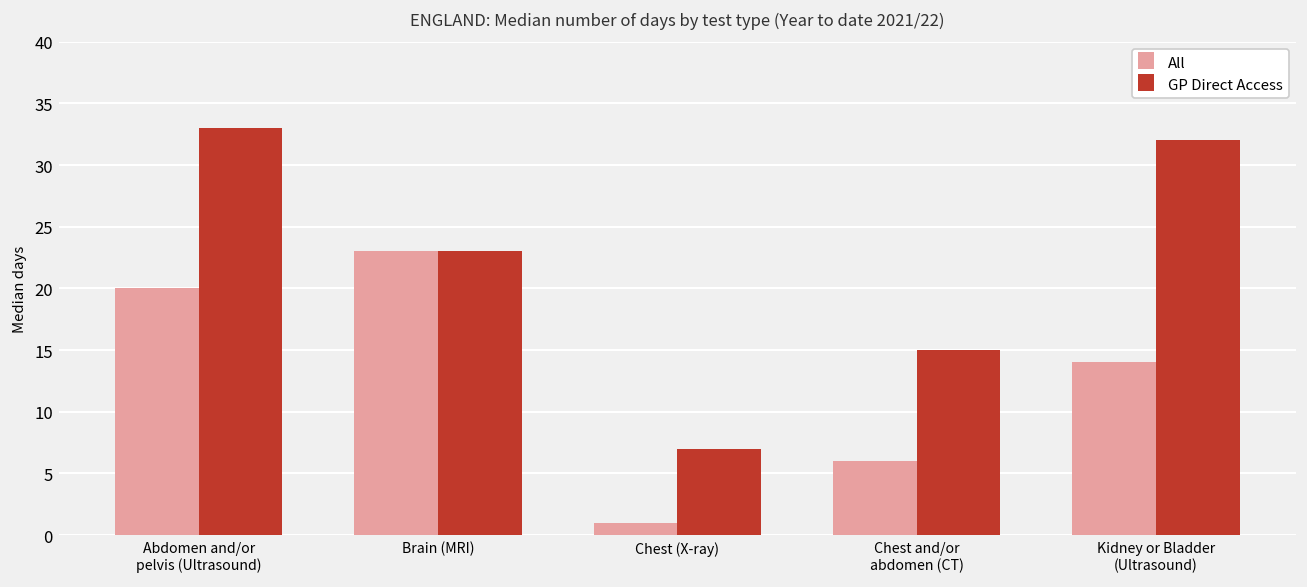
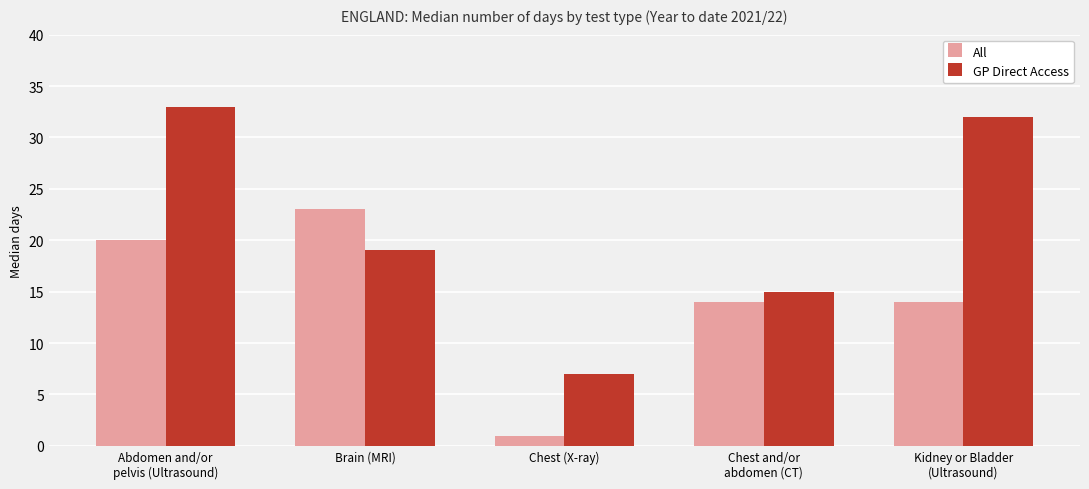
  {
    "All": {
      "Abdomen and/or pelvis (Ultrasound)": 20,
      "Brain (MRI)": 23,
      "Chest (X-ray)": 1,
-     "Chest and/or abdomen (CT)": 6,
+     "Chest and/or abdomen (CT)": 14,
      "Kidney or Bladder (Ultrasound)": 14
    },
    "GP Direct Access": {
      "Abdomen and/or pelvis (Ultrasound)": 33,
-     "Brain (MRI)": 23,
+     "Brain (MRI)": 19,
      "Chest (X-ray)": 7,
      "Chest and/or abdomen (CT)": 15,
      "Kidney or Bladder (Ultrasound)": 32
    }
  }
